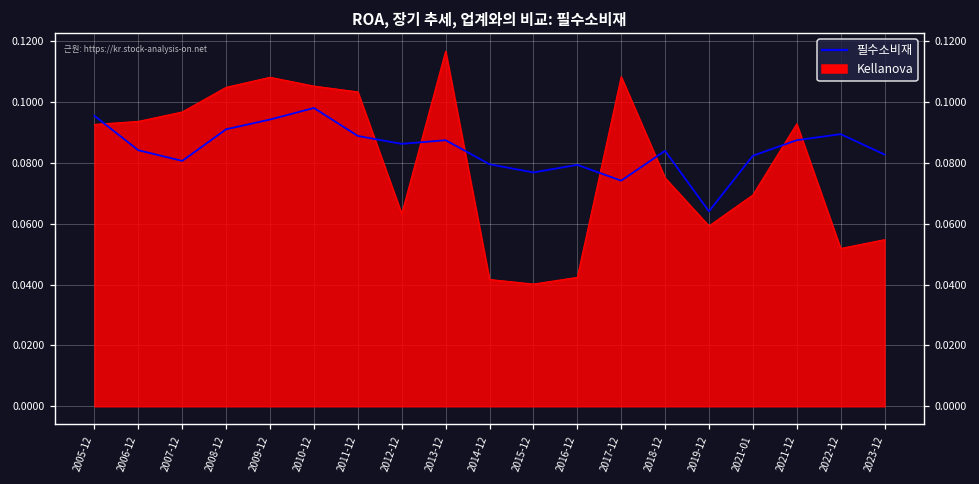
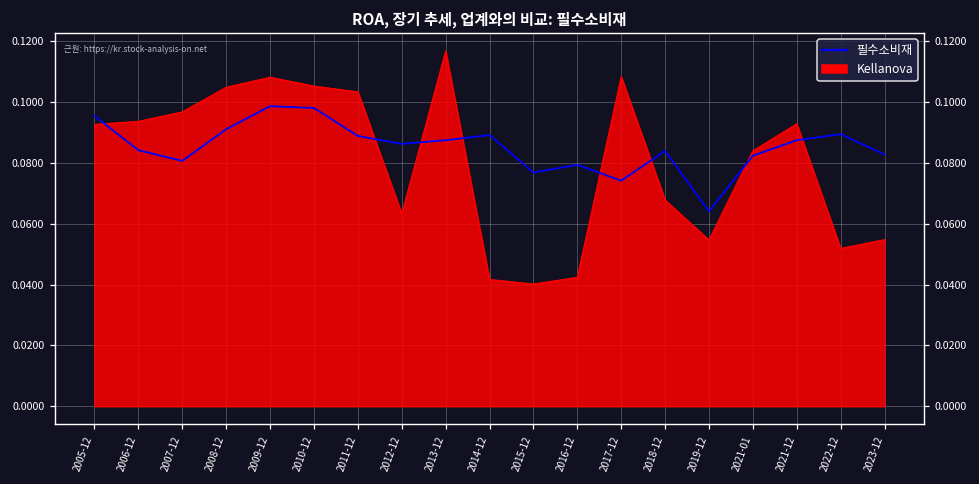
  {
    "Kellanova": {
      "2005-12": 0.093,
      "2006-12": 0.094,
      "2007-12": 0.097,
      "2008-12": 0.105,
      "2009-12": 0.108,
      "2010-12": 0.105,
      "2011-12": 0.103,
      "2012-12": 0.063,
      "2013-12": 0.117,
      "2014-12": 0.042,
      "2015-12": 0.040,
      "2016-12": 0.042,
      "2017-12": 0.108,
-     "2018-12": 0.075,
-     "2019-12": 0.059,
-     "2021-01": 0.070,
+     "2018-12": 0.068,
+     "2019-12": 0.055,
+     "2021-01": 0.084,
      "2021-12": 0.093,
      "2022-12": 0.052,
      "2023-12": 0.055
    },
    "필수소비재": {
      "2005-12": 0.096,
      "2006-12": 0.084,
      "2007-12": 0.081,
      "2008-12": 0.091,
-     "2009-12": 0.094,
+     "2009-12": 0.099,
      "2010-12": 0.098,
      "2011-12": 0.089,
      "2012-12": 0.086,
      "2013-12": 0.088,
-     "2014-12": 0.080,
+     "2014-12": 0.089,
      "2015-12": 0.077,
      "2016-12": 0.079,
      "2017-12": 0.074,
      "2018-12": 0.084,
      "2019-12": 0.064,
      "2021-01": 0.082,
      "2021-12": 0.088,
      "2022-12": 0.090,
      "2023-12": 0.083
    }
  }
